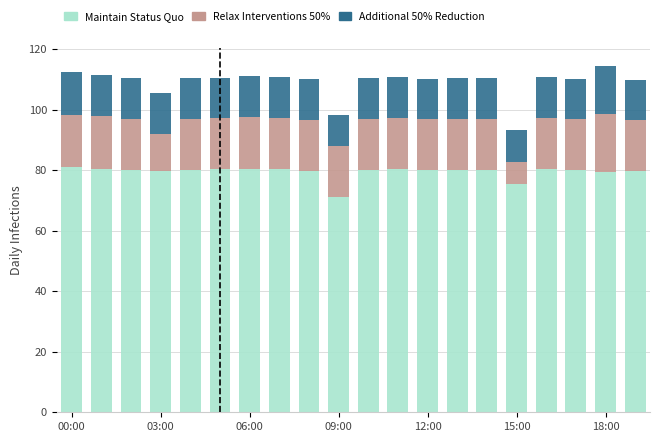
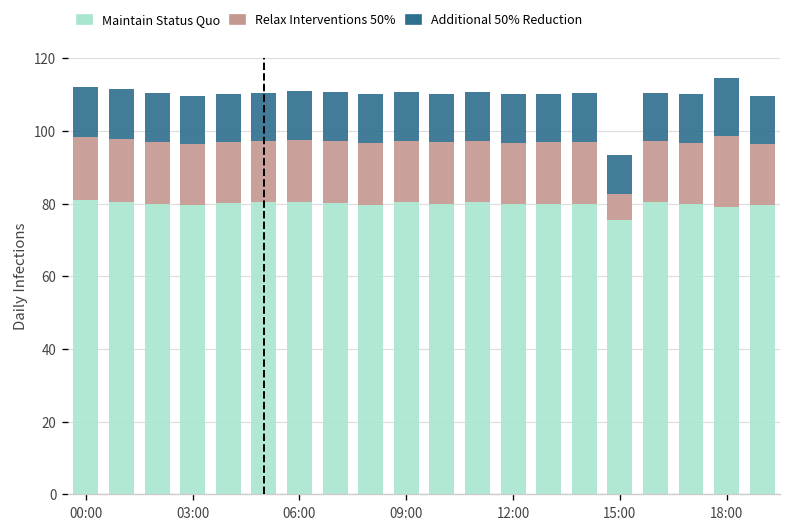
  {
    "Maintain Status Quo": {
      "00:00": 81,
      "03:00": 80,
      "06:00": 80,
-     "09:00": 71,
+     "09:00": 80,
      "12:00": 80,
      "15:00": 75,
      "18:00": 79
    },
    "Relax Interventions 50%": {
      "00:00": 17,
-     "03:00": 12,
+     "03:00": 17,
      "06:00": 17,
      "09:00": 17,
      "12:00": 17,
      "15:00": 7,
      "18:00": 19
    },
    "Additional 50% Reduction": {
      "00:00": 14,
      "03:00": 13,
      "06:00": 14,
-     "09:00": 10,
+     "09:00": 14,
      "12:00": 13,
      "15:00": 11,
      "18:00": 16
    }
  }
